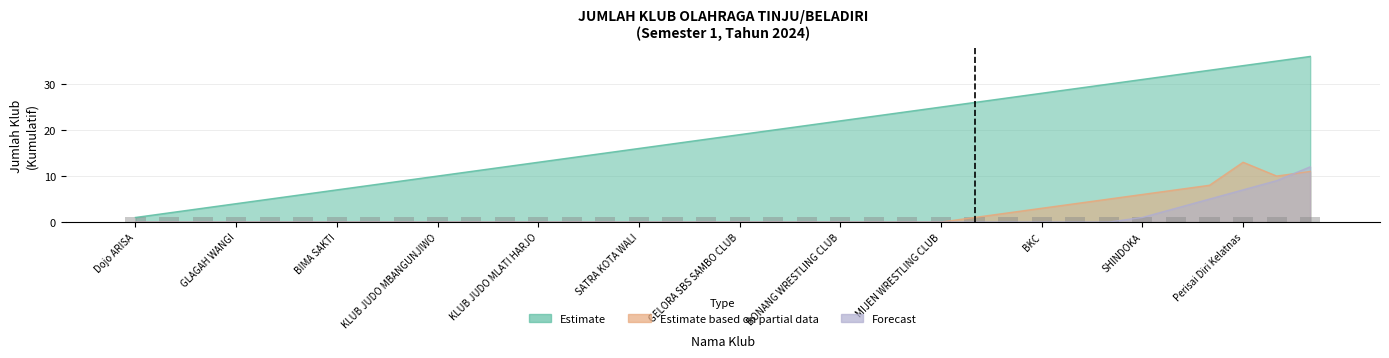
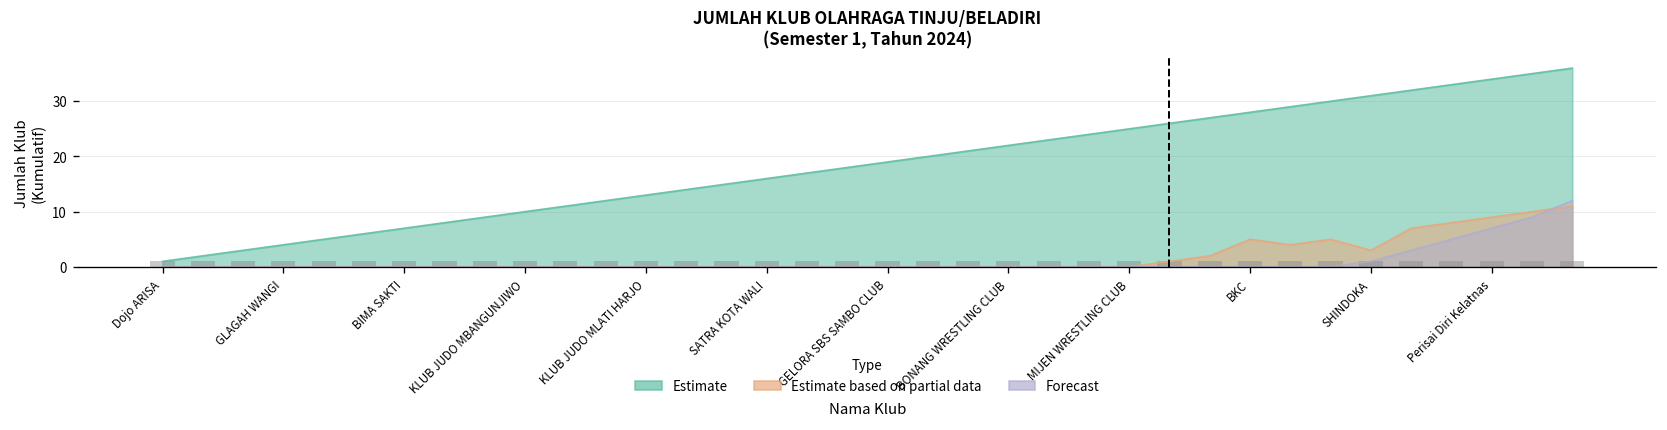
  {
    "Estimate based on partial data": {
-     "BKC": 3,
-     "SHINDOKA": 6,
-     "Perisai Diri Kelatnas": 13
+     "BKC": 5,
+     "SHINDOKA": 3,
+     "Perisai Diri Kelatnas": 9
    }
  }
